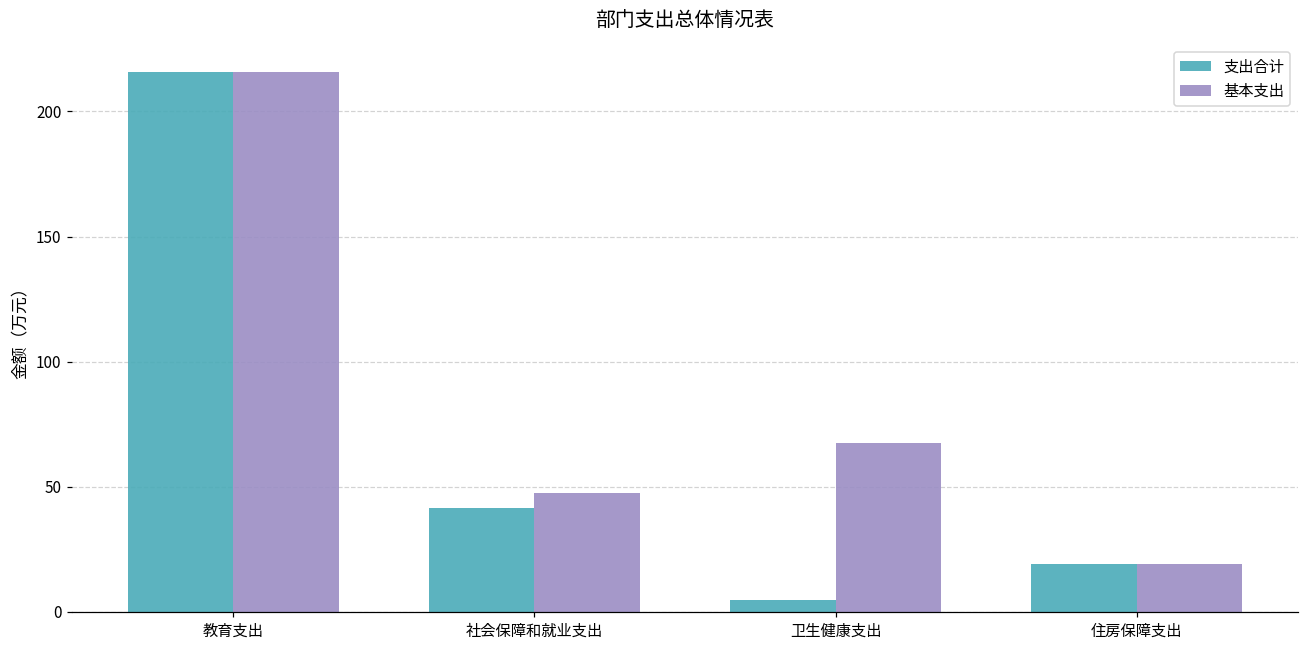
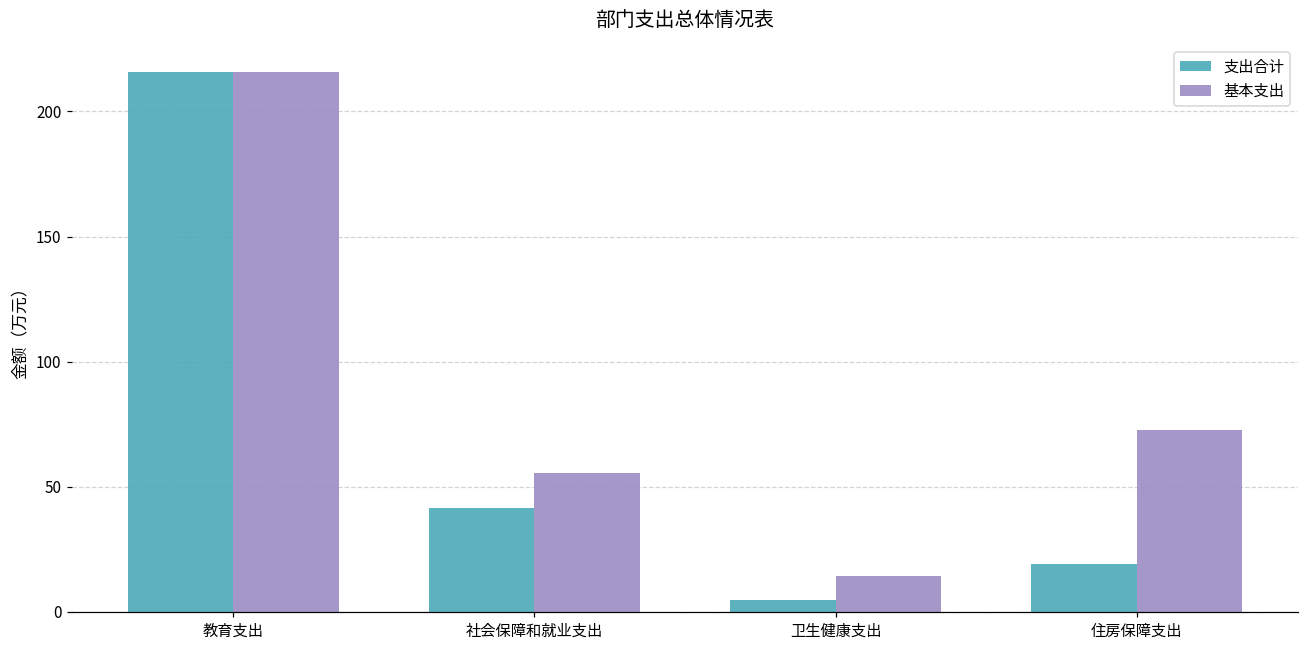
  {
    "支出合计": {
      "教育支出": 216,
      "社会保障和就业支出": 42,
      "卫生健康支出": 5,
      "住房保障支出": 19
    },
    "基本支出": {
      "教育支出": 216,
-     "社会保障和就业支出": 47,
-     "卫生健康支出": 67,
-     "住房保障支出": 19
+     "社会保障和就业支出": 56,
+     "卫生健康支出": 14,
+     "住房保障支出": 73
    }
  }
